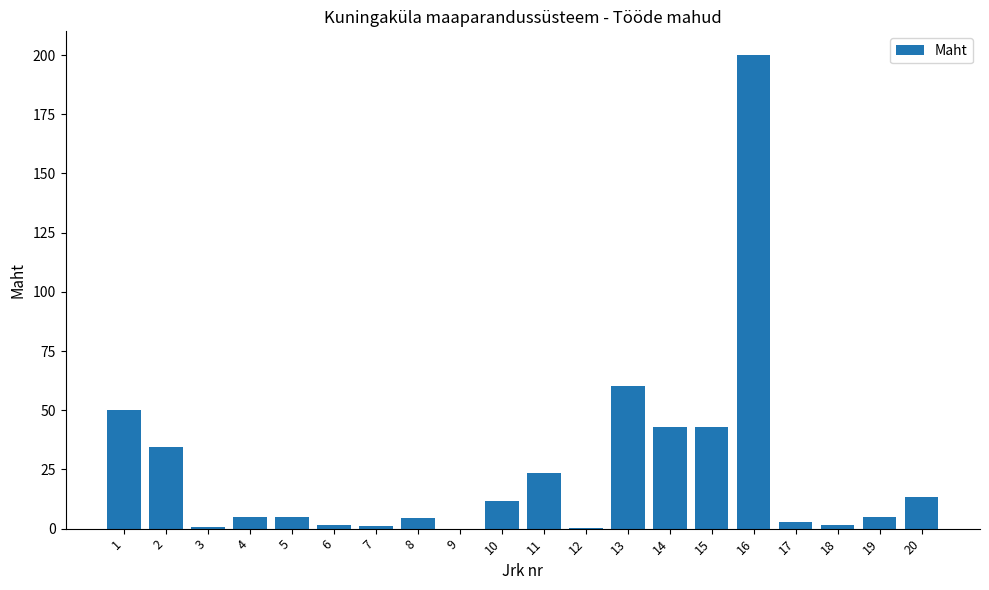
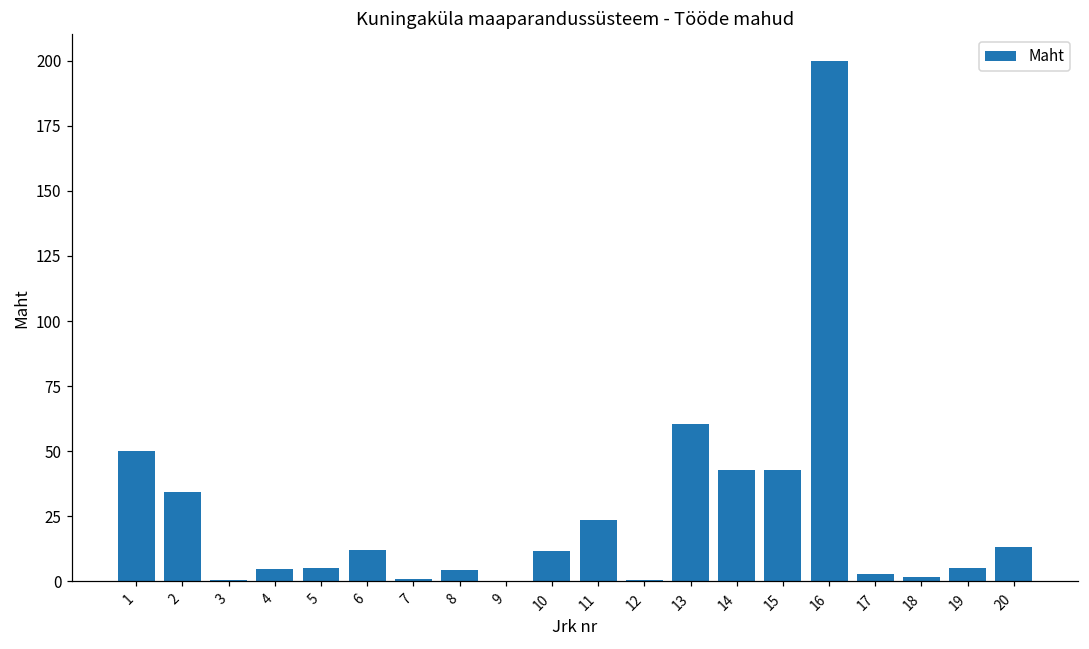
  {
    "1": 50,
    "2": 34,
    "4": 5,
    "5": 5,
-   "6": 1,
+   "6": 12,
    "8": 4,
    "10": 12,
    "11": 23,
    "13": 60,
    "14": 43,
    "15": 43,
    "16": 200,
    "17": 3,
    "18": 2,
    "19": 5,
    "20": 13
  }
